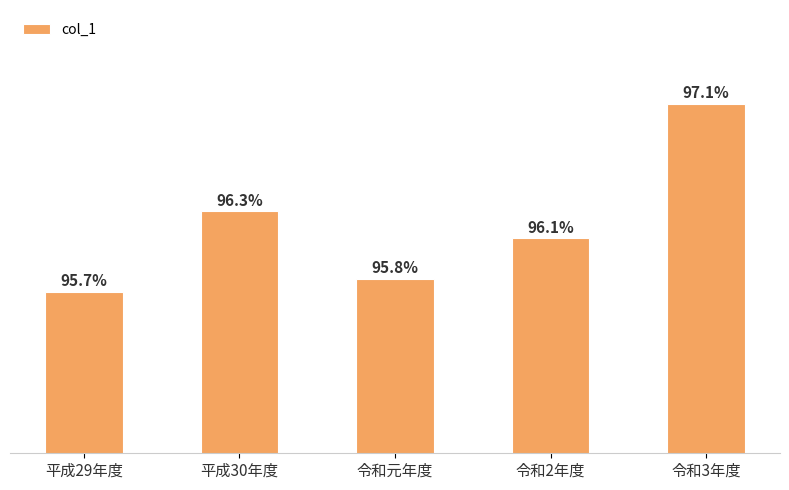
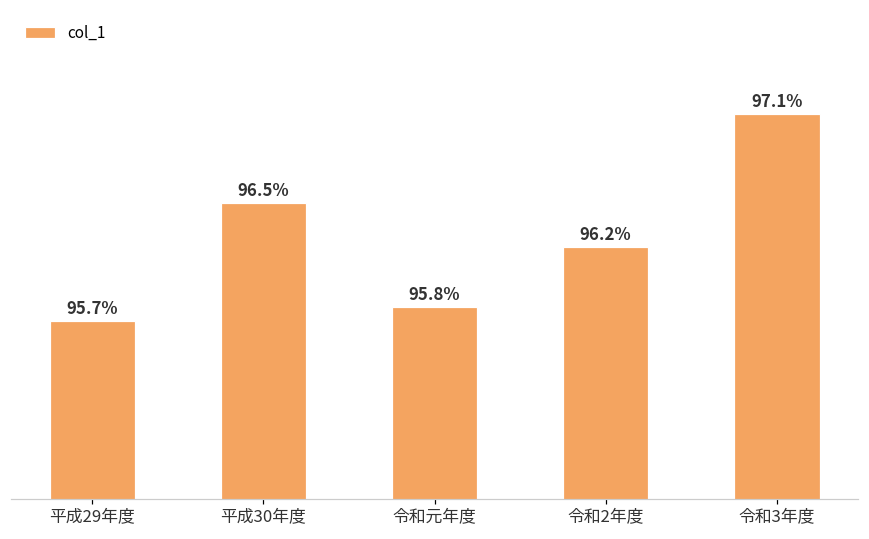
  {
    "平成29年度": "95.7%",
-   "平成30年度": "96.3%",
+   "平成30年度": "96.5%",
    "令和元年度": "95.8%",
-   "令和2年度": "96.1%",
+   "令和2年度": "96.2%",
    "令和3年度": "97.1%"
  }
